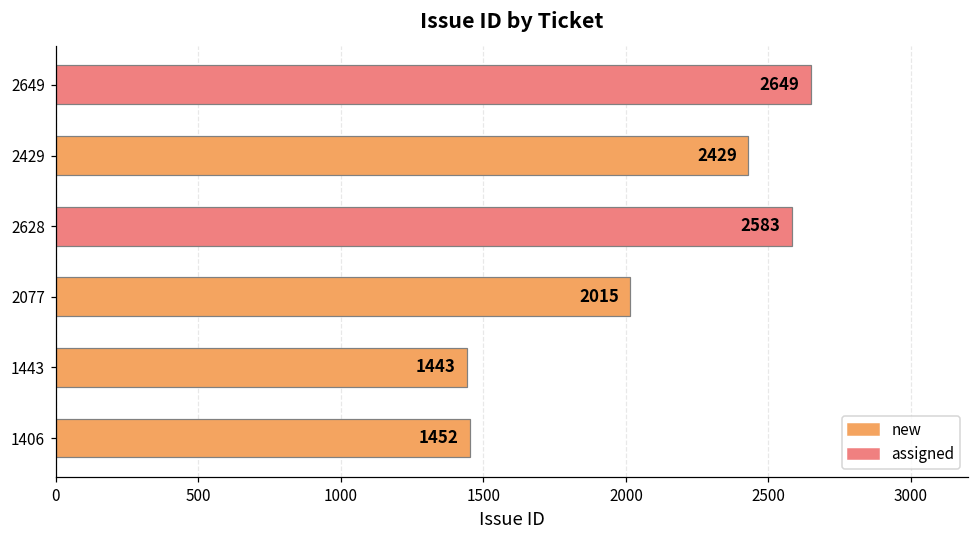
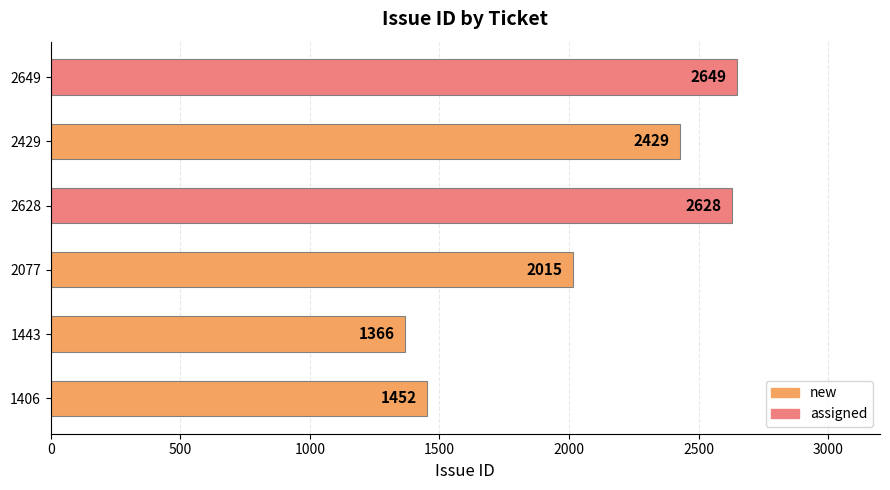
  {
    "2649": 2649,
    "2429": 2429,
-   "2628": 2583,
+   "2628": 2628,
    "2077": 2015,
-   "1443": 1443,
+   "1443": 1366,
    "1406": 1452
  }
